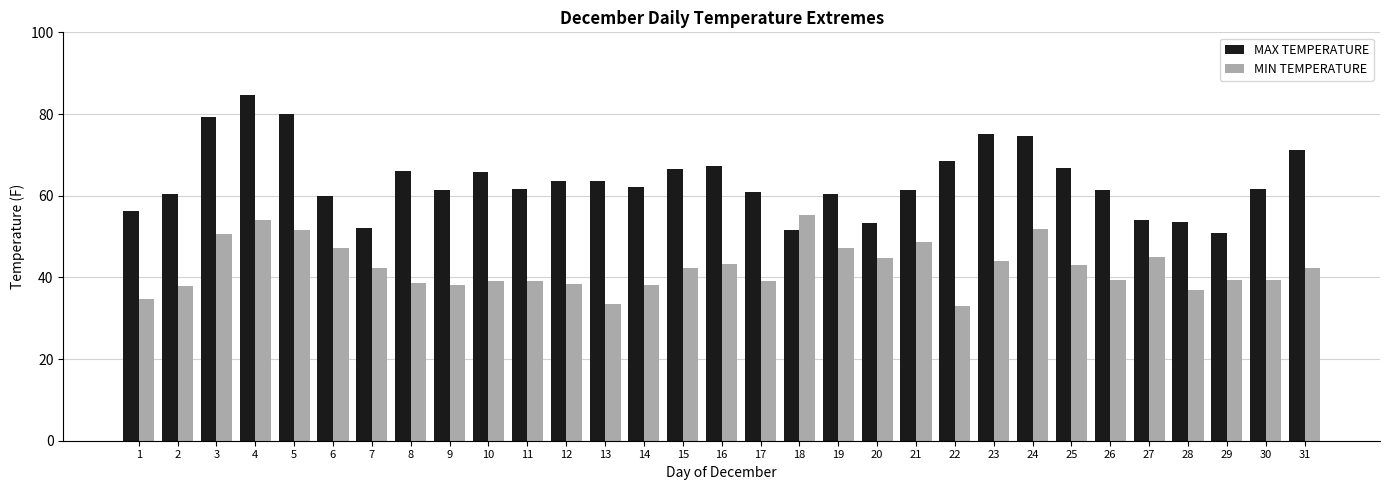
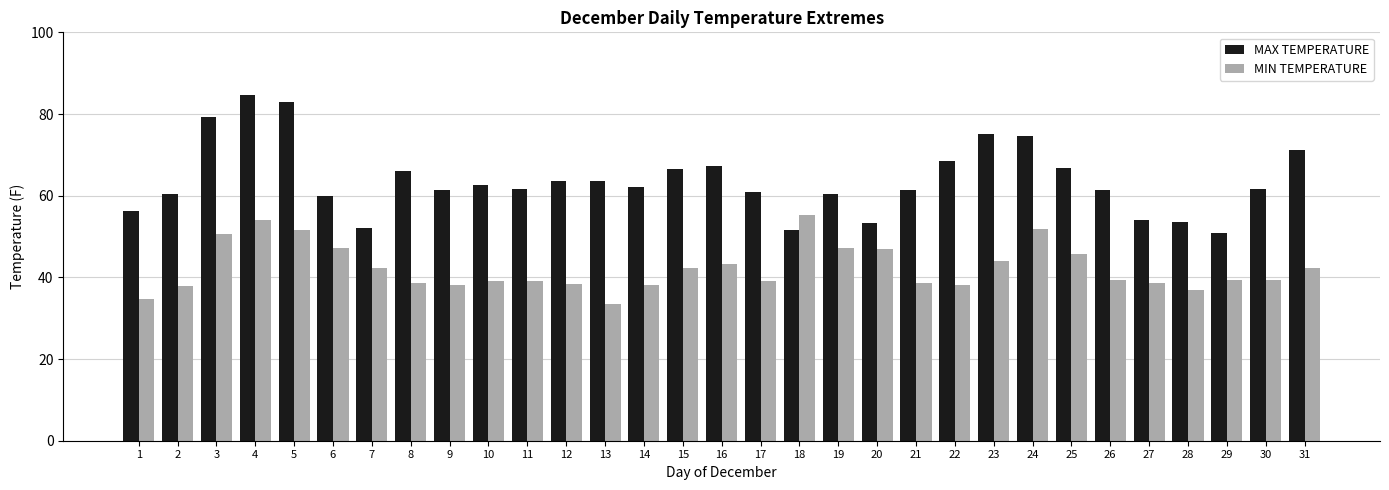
  {
    "MAX TEMPERATURE": {
      "1": 56,
      "2": 60,
      "3": 79,
      "4": 85,
-     "5": 80,
+     "5": 83,
      "6": 60,
      "7": 52,
      "8": 66,
      "9": 61,
-     "10": 66,
+     "10": 63,
      "11": 62,
      "12": 64,
      "13": 64,
      "14": 62,
      "15": 67,
      "16": 67,
      "17": 61,
      "18": 52,
      "19": 60,
      "20": 53,
      "21": 62,
      "22": 69,
      "23": 75,
      "24": 75,
      "25": 67,
      "26": 62,
      "27": 54,
      "28": 54,
      "29": 51,
      "30": 62,
      "31": 71
    },
    "MIN TEMPERATURE": {
      "1": 35,
      "2": 38,
      "3": 51,
      "4": 54,
      "5": 52,
      "6": 47,
      "7": 42,
      "8": 39,
      "9": 38,
      "10": 39,
      "11": 39,
      "12": 38,
      "13": 33,
      "14": 38,
      "15": 42,
      "16": 43,
      "17": 39,
      "18": 55,
      "19": 47,
-     "20": 45,
-     "21": 49,
-     "22": 33,
+     "20": 47,
+     "21": 39,
+     "22": 38,
      "23": 44,
      "24": 52,
-     "25": 43,
+     "25": 46,
      "26": 39,
-     "27": 45,
+     "27": 39,
      "28": 37,
      "29": 39,
      "30": 39,
      "31": 42
    }
  }
